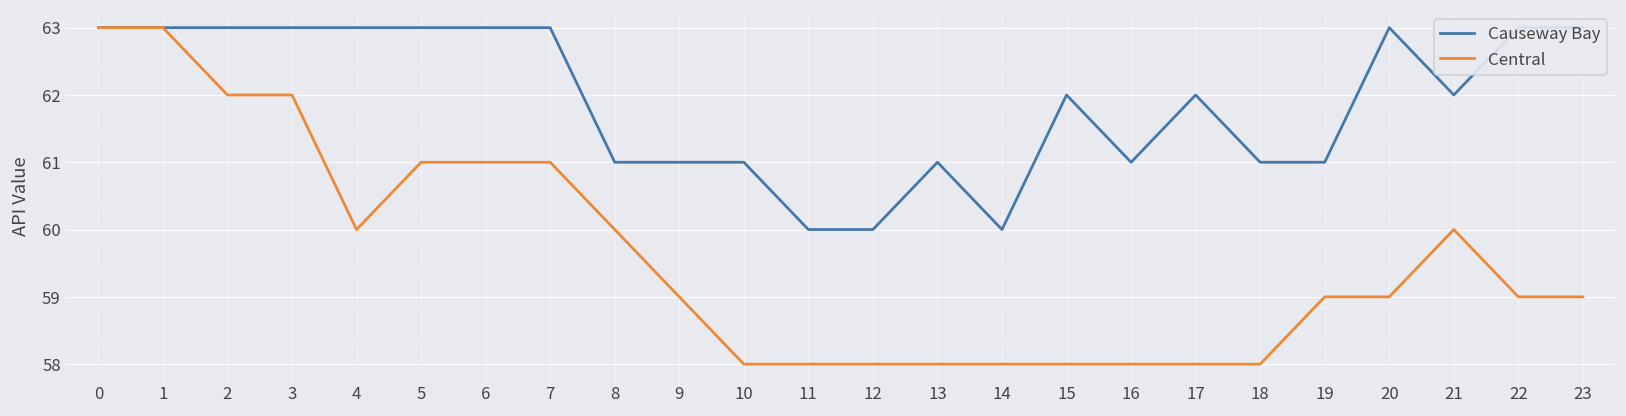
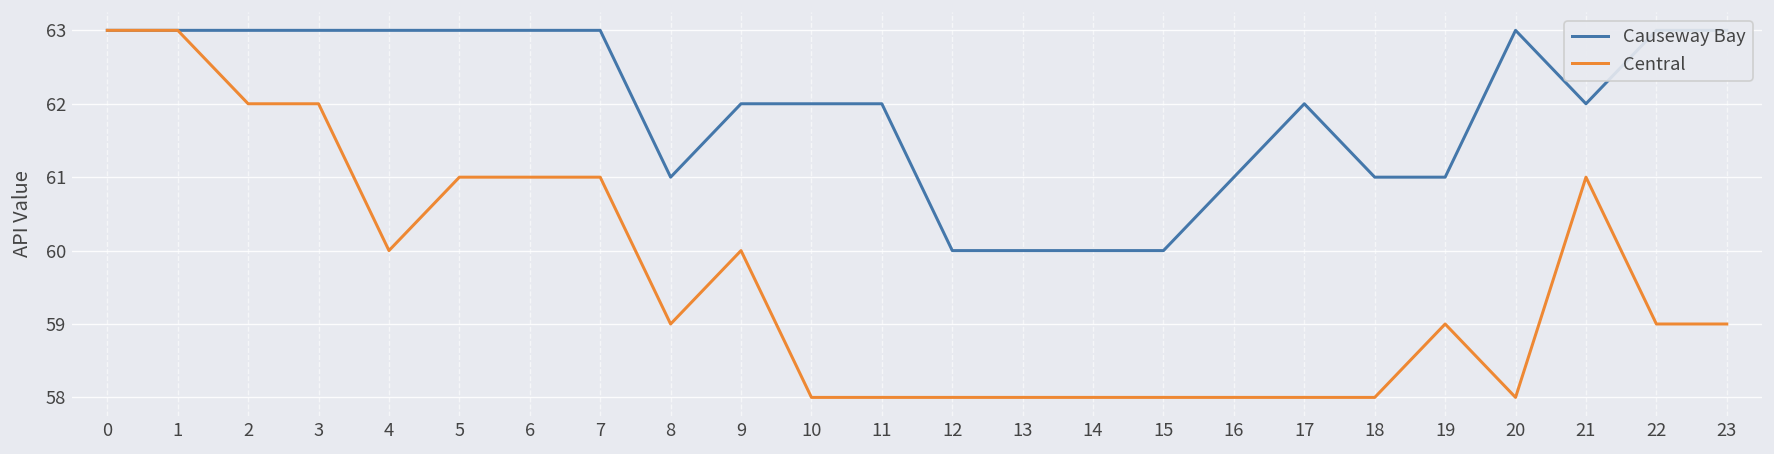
  {
    "Causeway Bay": {
      "2": 63,
      "3": 63,
      "4": 63,
      "5": 63,
      "6": 63,
      "7": 63,
      "8": 61,
-     "9": 61,
-     "10": 61,
-     "11": 60,
+     "9": 62,
+     "10": 62,
+     "11": 62,
      "12": 60,
-     "13": 61,
+     "13": 60,
      "14": 60,
-     "15": 62,
+     "15": 60,
      "16": 61,
      "17": 62,
      "18": 61,
      "19": 61,
      "20": 63,
      "21": 62
    },
    "Central": {
      "2": 62,
      "3": 62,
      "4": 60,
      "5": 61,
      "6": 61,
      "7": 61,
-     "8": 60,
-     "9": 59,
+     "8": 59,
+     "9": 60,
      "10": 58,
      "11": 58,
      "12": 58,
      "13": 58,
      "14": 58,
      "15": 58,
      "16": 58,
      "17": 58,
      "18": 58,
      "19": 59,
-     "20": 59,
-     "21": 60,
+     "20": 58,
+     "21": 61,
      "22": 59,
      "23": 59
    }
  }
